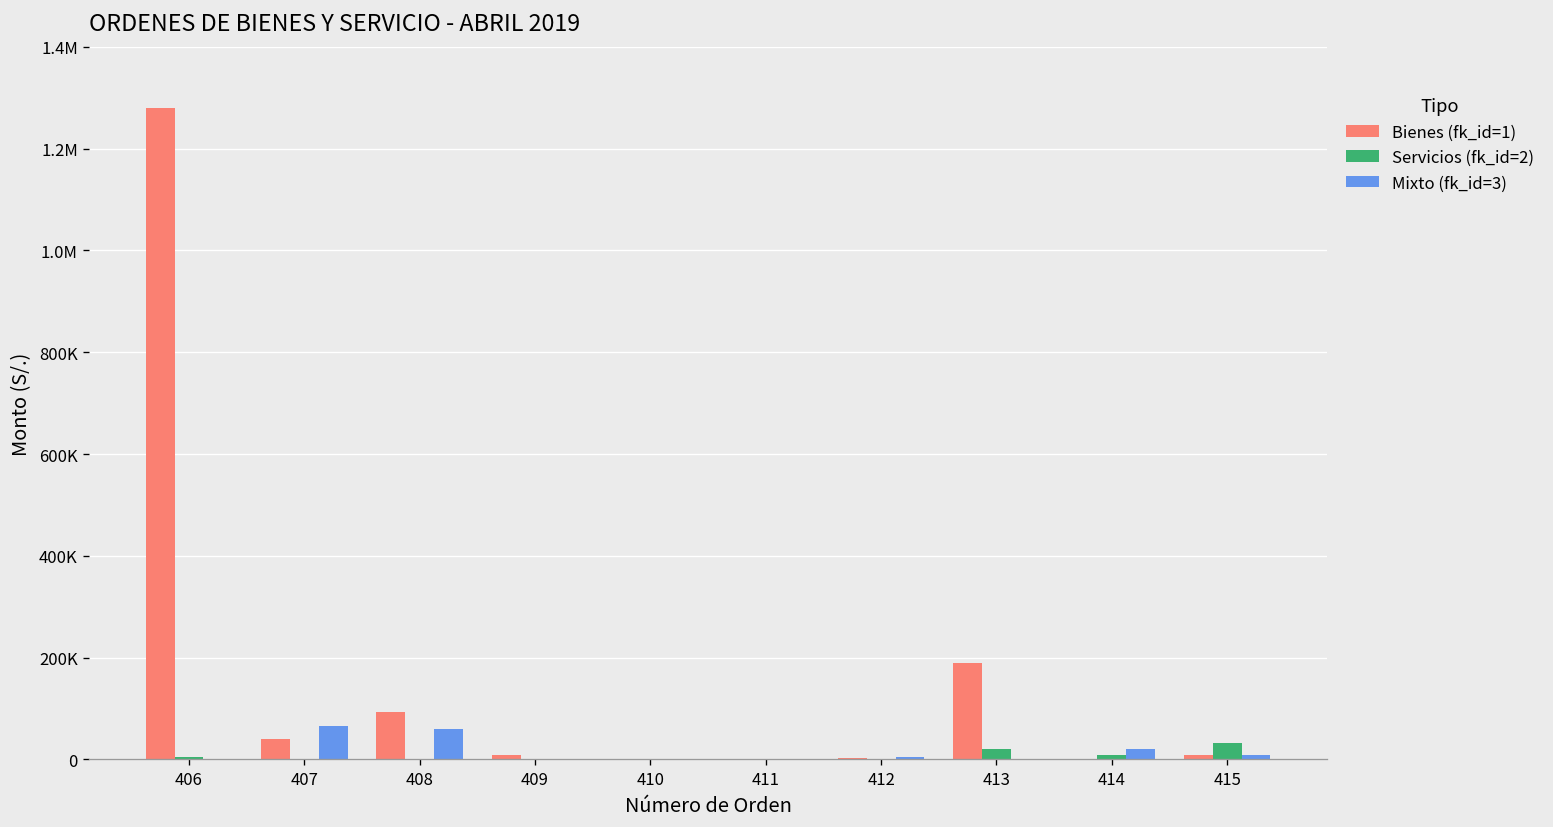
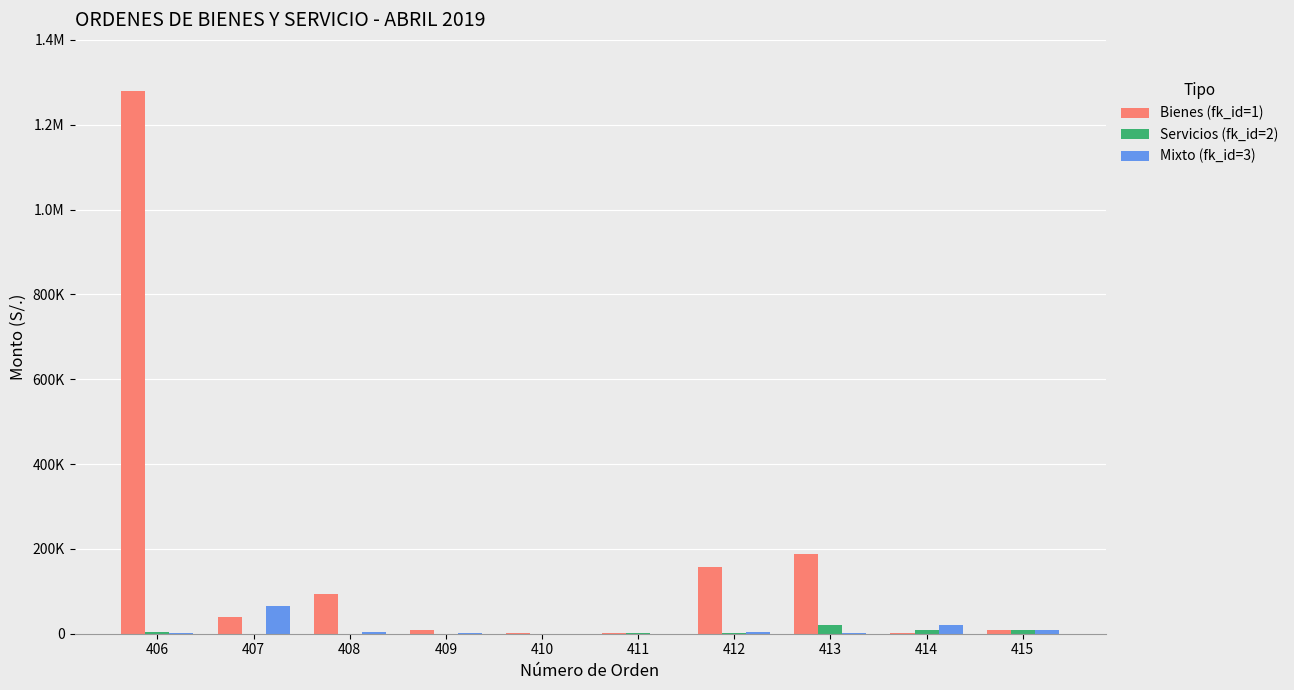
  {
    "Bienes (fk_id=1)": {
      "406": 1280000,
      "407": 40000,
      "408": 90000,
      "409": 10000,
-     "412": 0,
+     "412": 160000,
      "413": 190000,
      "415": 10000
    },
    "Servicios (fk_id=2)": {
      "413": 20000,
      "414": 10000,
-     "415": 30000
+     "415": 10000
    },
    "Mixto (fk_id=3)": {
      "407": 70000,
-     "408": 60000,
+     "408": 0,
      "414": 20000,
      "415": 10000
    }
  }
